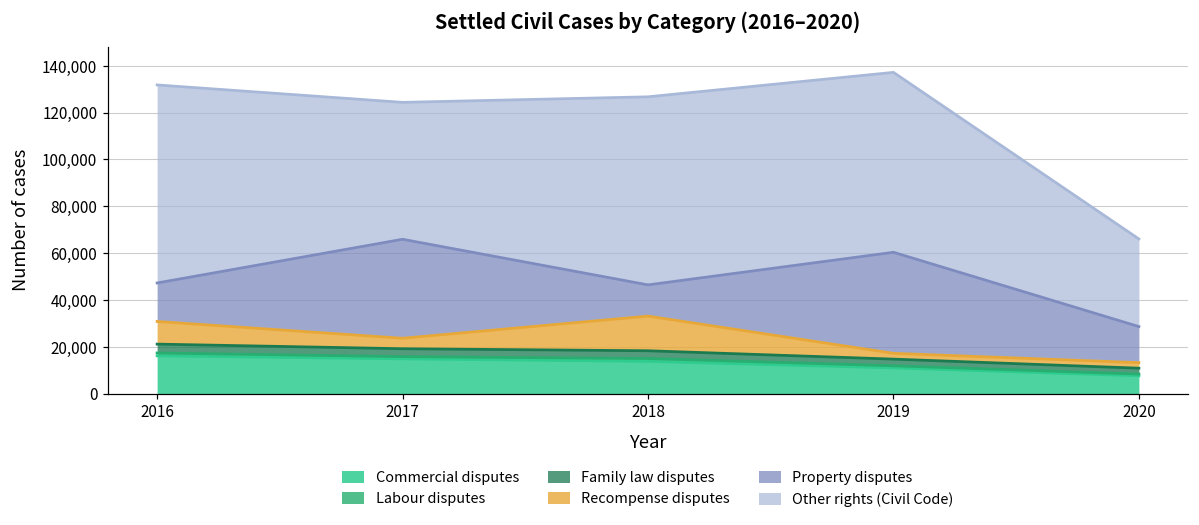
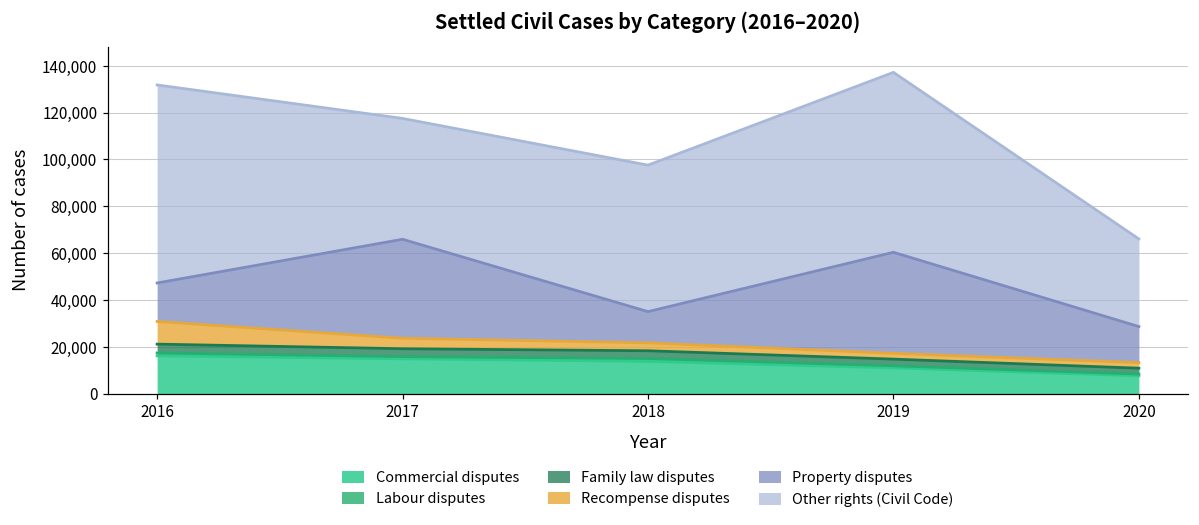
  {
    "Recompense disputes": {
      "2016": "10,000",
      "2017": "4,000",
-     "2018": "15,000",
+     "2018": "3,000",
      "2019": "2,000",
      "2020": "2,000"
    },
    "Property disputes": {
      "2016": "16,000",
      "2017": "42,000",
      "2018": "13,000",
      "2019": "43,000",
      "2020": "15,000"
    },
    "Other rights (Civil Code)": {
      "2016": "85,000",
-     "2017": "58,000",
-     "2018": "80,000",
+     "2017": "52,000",
+     "2018": "63,000",
      "2019": "77,000",
      "2020": "37,000"
    }
  }
